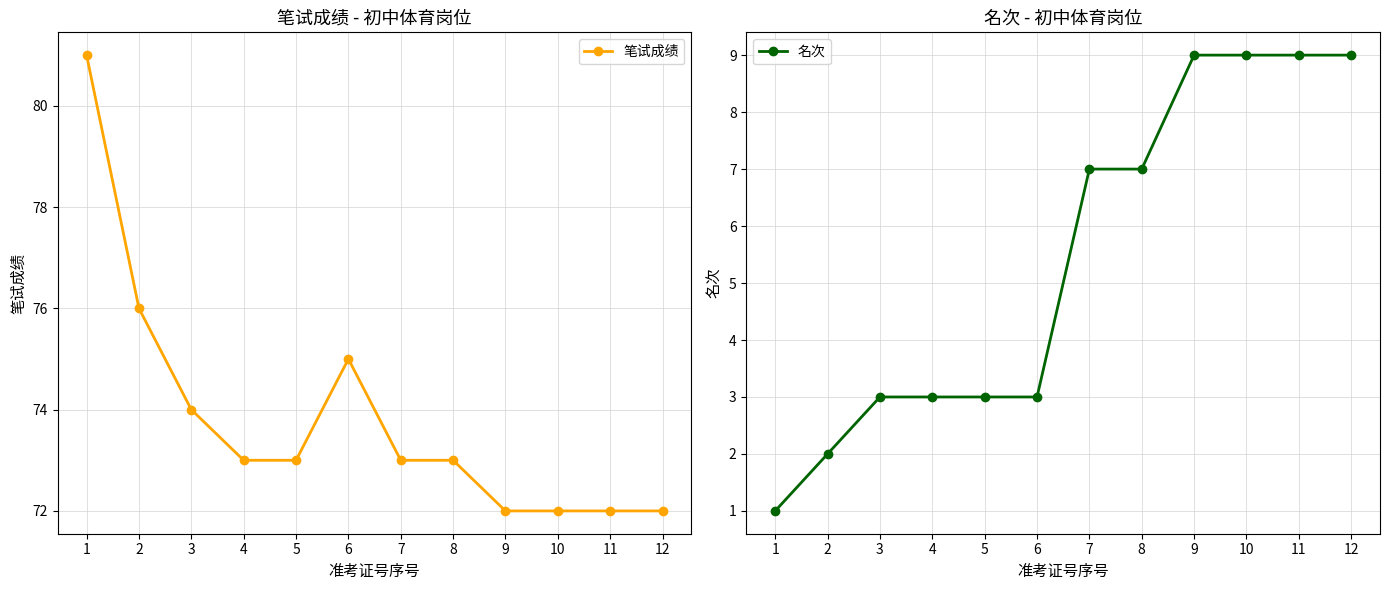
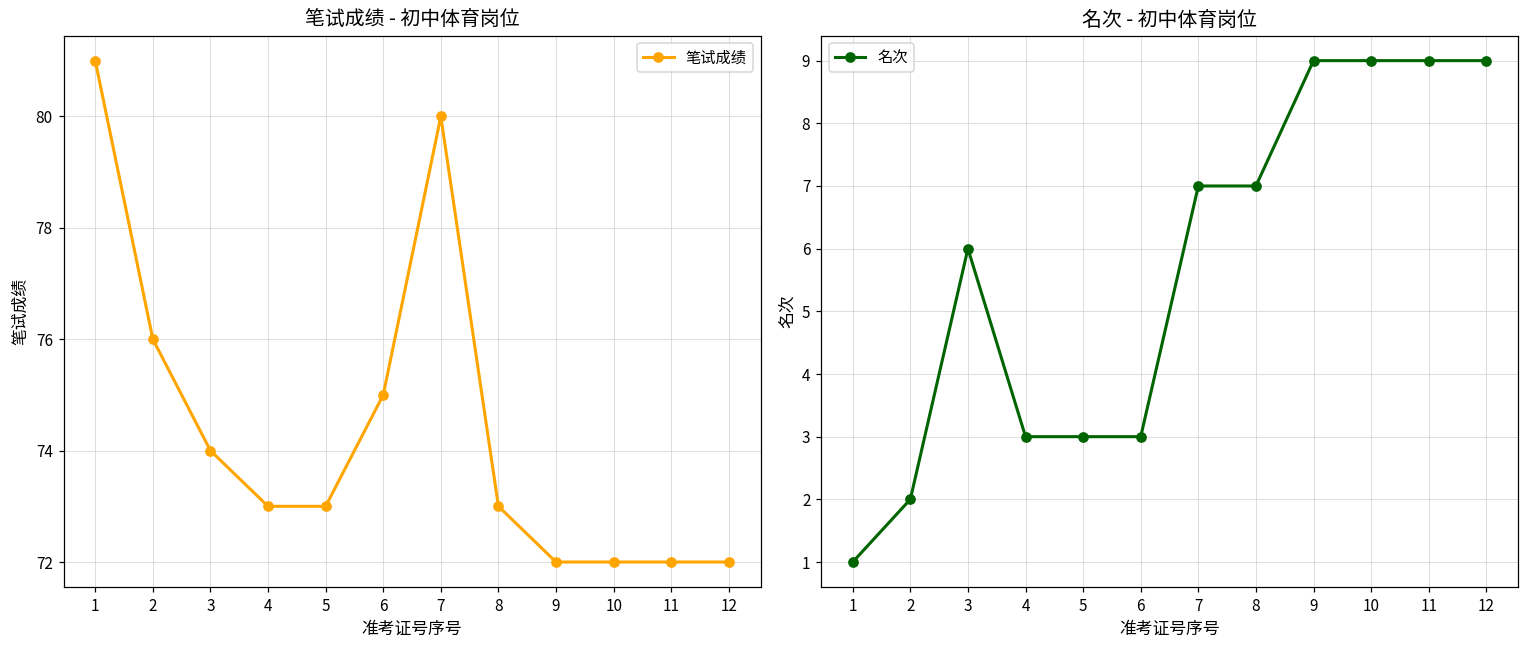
  {
    "笔试成绩 - 初中体育岗位": {
      "1": 81,
      "2": 76,
      "3": 74,
      "4": 73,
      "5": 73,
      "6": 75,
-     "7": 73,
+     "7": 80,
      "8": 73,
      "9": 72,
      "10": 72,
      "11": 72,
      "12": 72
    },
    "名次 - 初中体育岗位": {
      "1": 1,
      "2": 2,
-     "3": 3,
+     "3": 6,
      "4": 3,
      "5": 3,
      "6": 3,
      "7": 7,
      "8": 7,
      "9": 9,
      "10": 9,
      "11": 9,
      "12": 9
    }
  }
